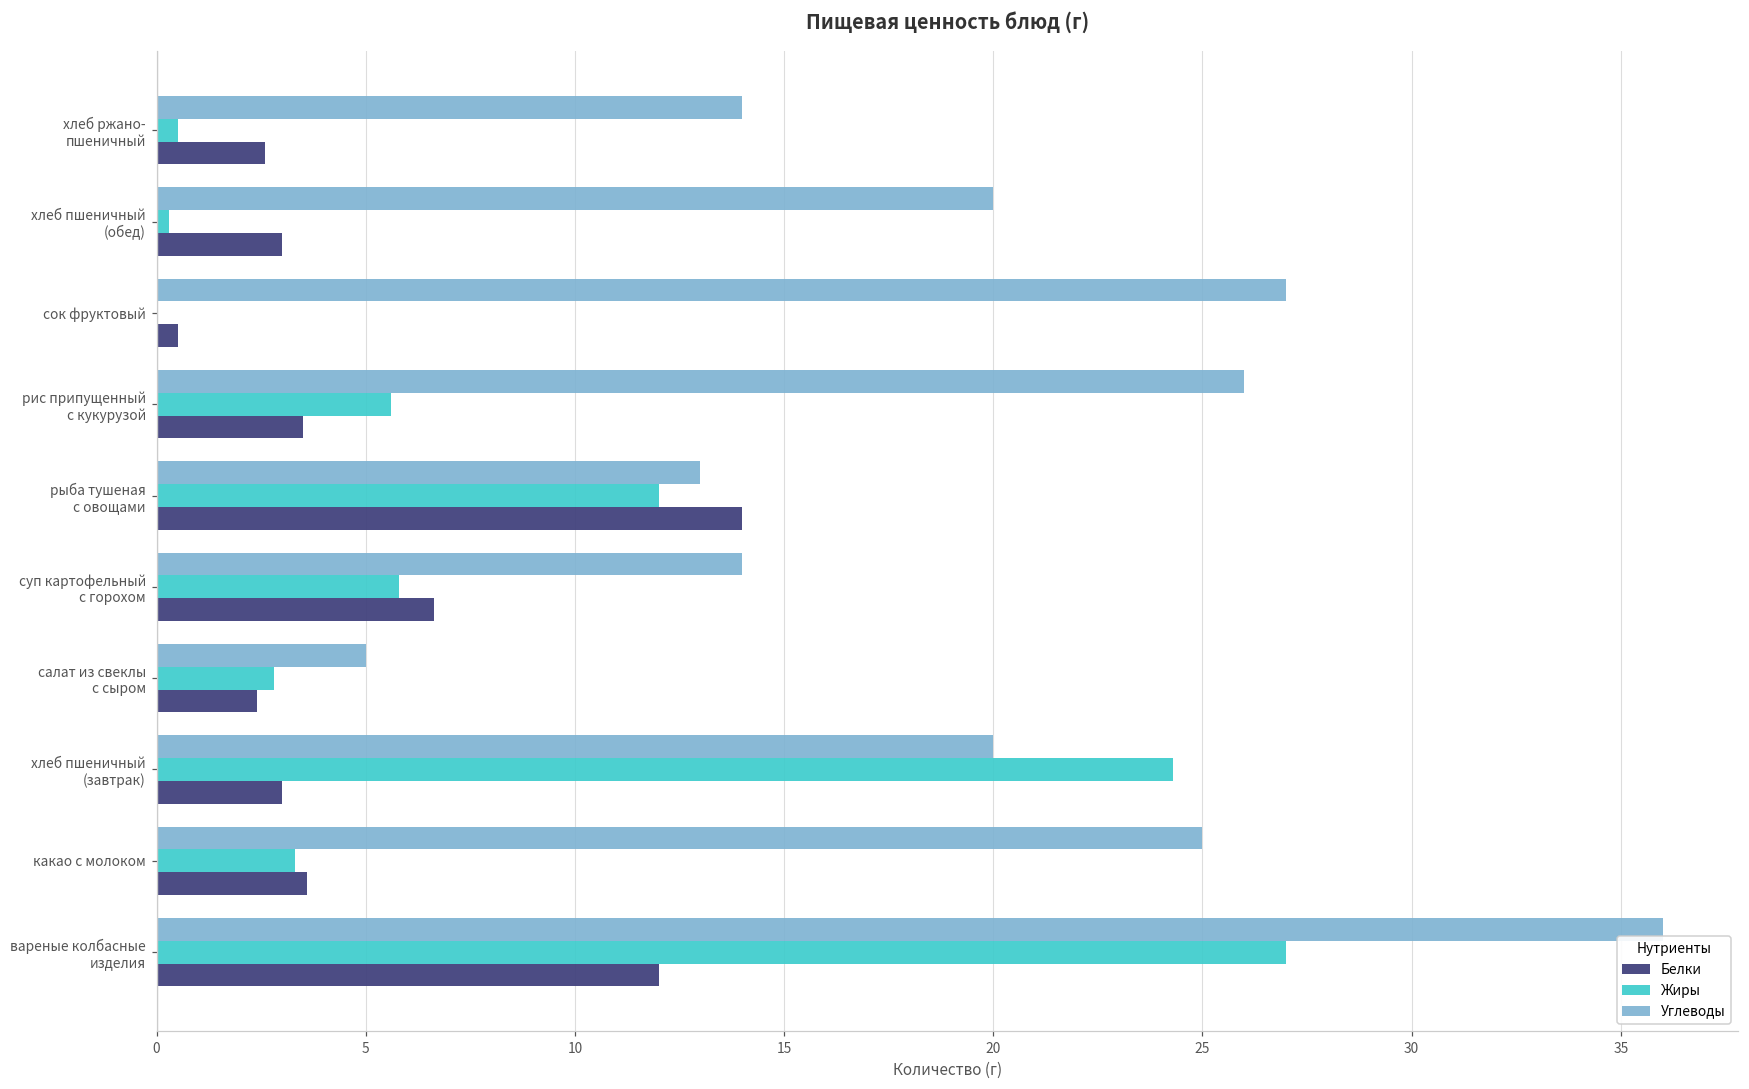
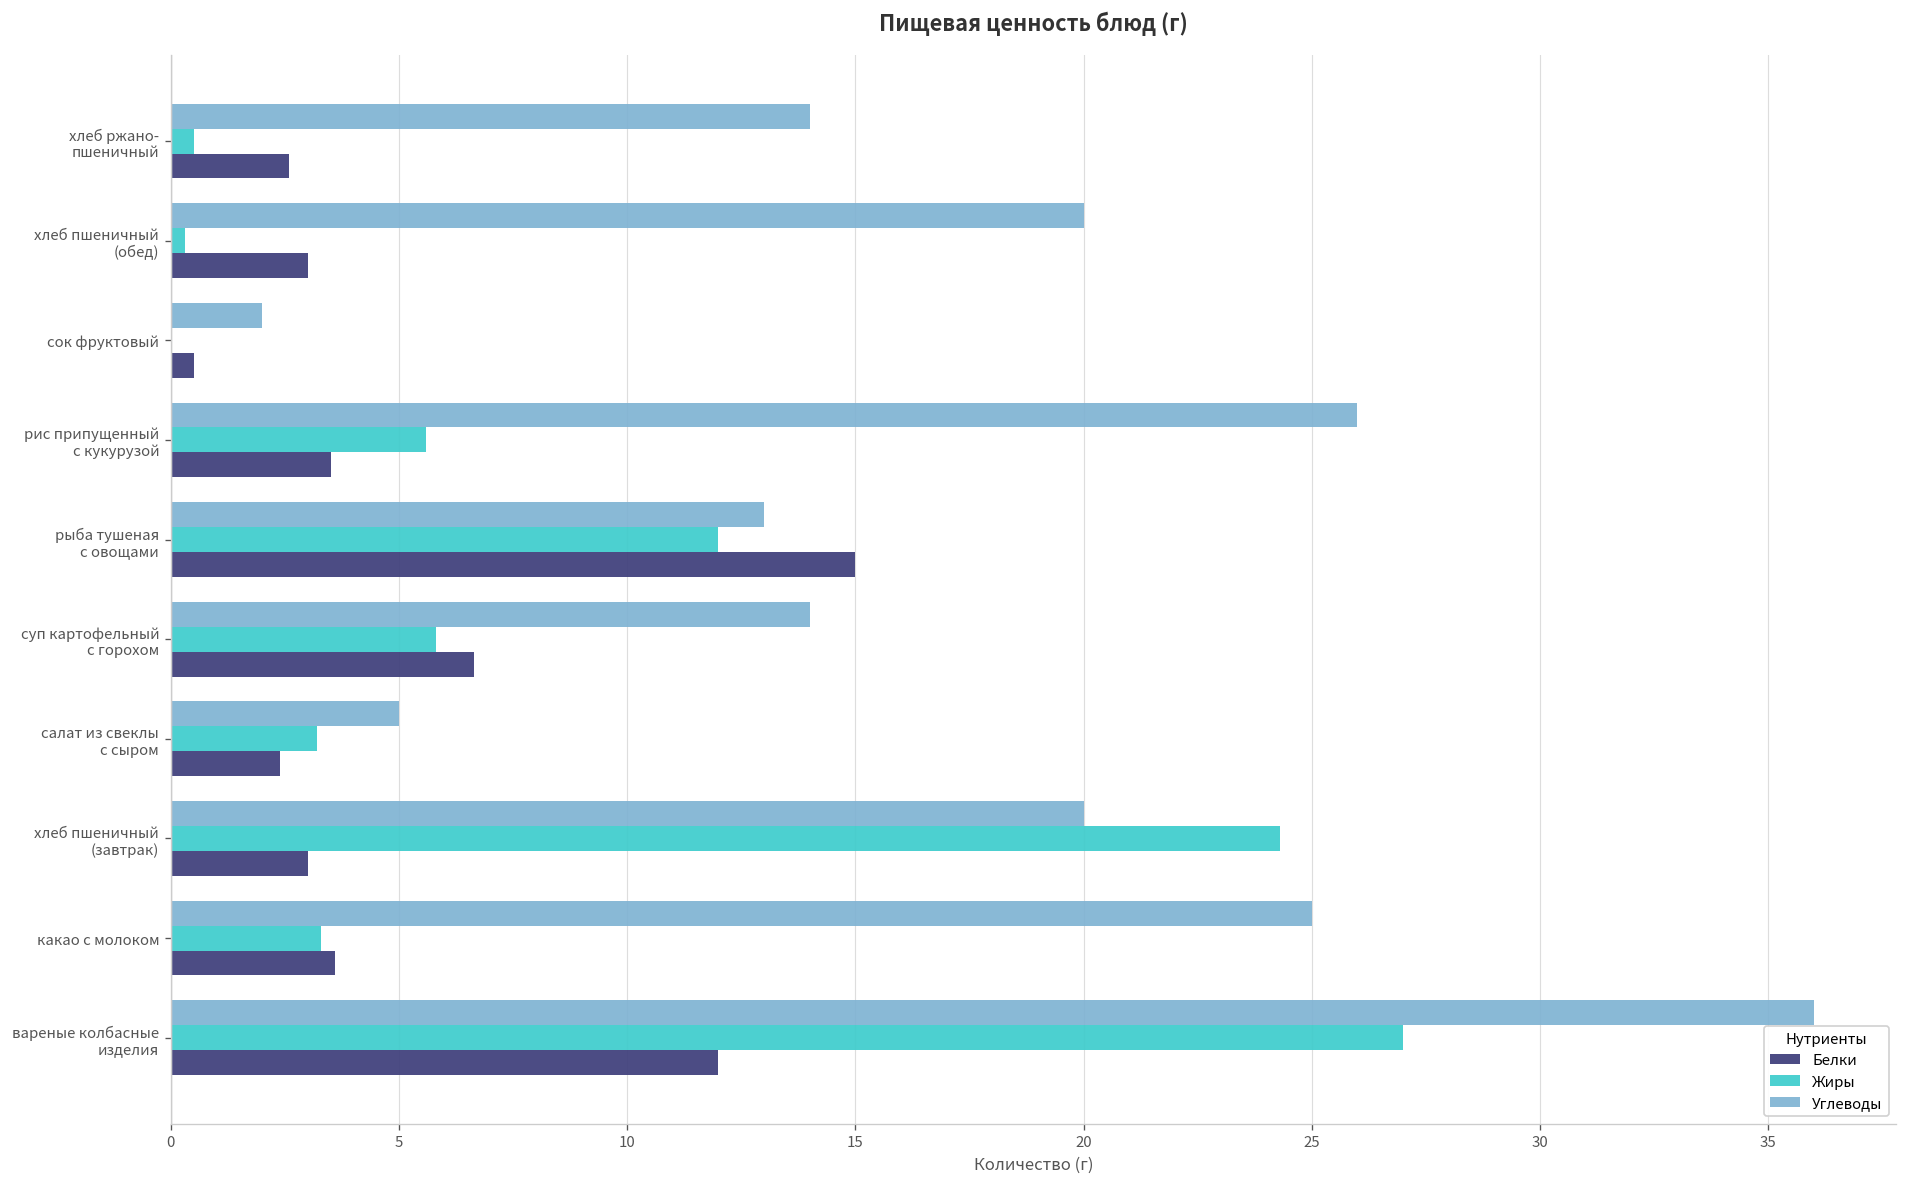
  {
    "Белки": {
      "хлеб ржано- пшеничный": 2.6,
      "хлеб пшеничный (обед)": 3,
      "сок фруктовый": 0.5,
      "рис припущенный с кукурузой": 3.5,
-     "рыба тушеная с овощами": 14,
+     "рыба тушеная с овощами": 15,
      "суп картофельный с горохом": 6.6,
      "салат из свеклы с сыром": 2.4,
      "хлеб пшеничный (завтрак)": 3,
      "какао с молоком": 3.6,
      "вареные колбасные изделия": 12
    },
    "Жиры": {
      "хлеб ржано- пшеничный": 0.5,
      "хлеб пшеничный (обед)": 0.3,
      "сок фруктовый": 0.0,
      "рис припущенный с кукурузой": 5.6,
      "рыба тушеная с овощами": 12.0,
      "суп картофельный с горохом": 5.8,
-     "салат из свеклы с сыром": 2.8,
+     "салат из свеклы с сыром": 3.2,
      "хлеб пшеничный (завтрак)": 24.3,
      "какао с молоком": 3.3,
      "вареные колбасные изделия": 27.0
    },
    "Углеводы": {
      "хлеб ржано- пшеничный": 14,
      "хлеб пшеничный (обед)": 20,
-     "сок фруктовый": 27,
+     "сок фруктовый": 2,
      "рис припущенный с кукурузой": 26,
      "рыба тушеная с овощами": 13,
      "суп картофельный с горохом": 14,
      "салат из свеклы с сыром": 5,
      "хлеб пшеничный (завтрак)": 20,
      "какао с молоком": 25,
      "вареные колбасные изделия": 36
    }
  }
